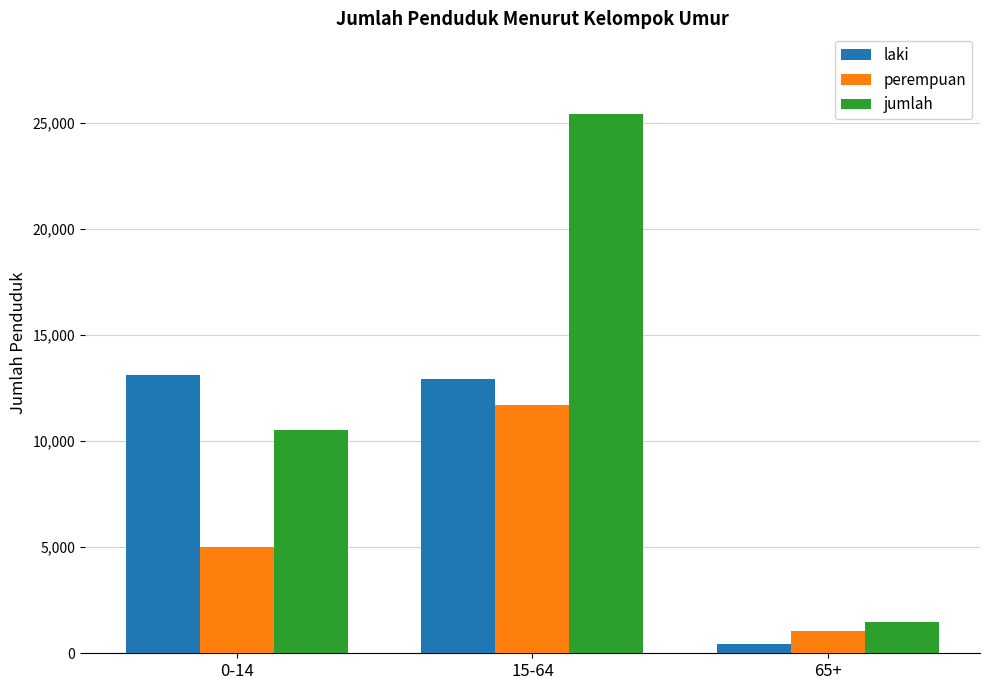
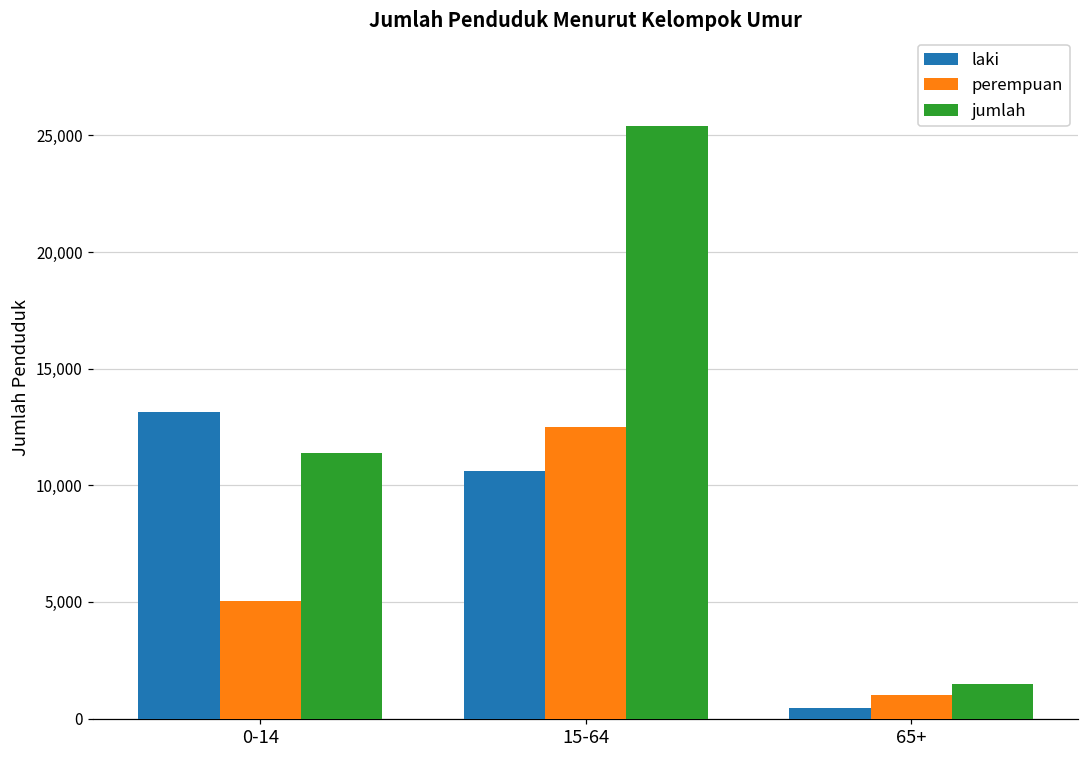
  {
    "laki": {
      "0-14": "13,100",
-     "15-64": "12,900",
+     "15-64": "10,600",
      "65+": "400"
    },
    "perempuan": {
      "0-14": "5,000",
-     "15-64": "11,700",
+     "15-64": "12,500",
      "65+": "1,000"
    },
    "jumlah": {
-     "0-14": "10,500",
+     "0-14": "11,400",
      "15-64": "25,400",
      "65+": "1,500"
    }
  }
